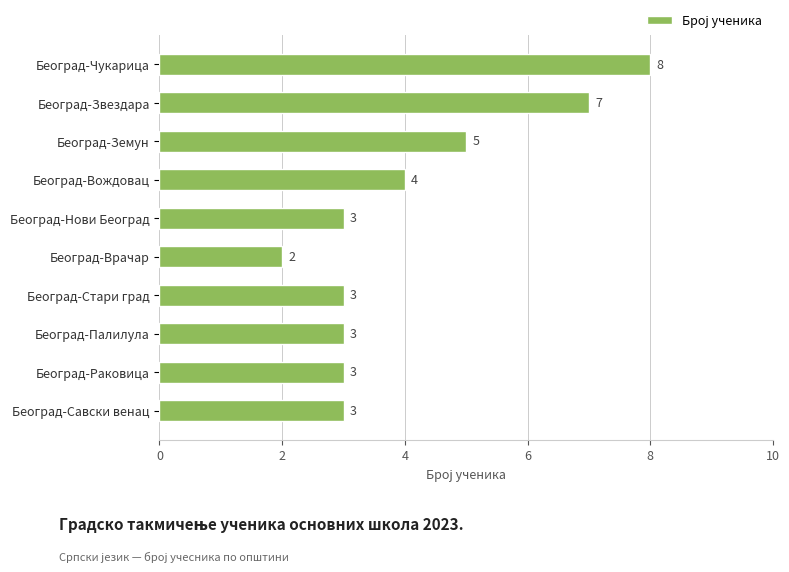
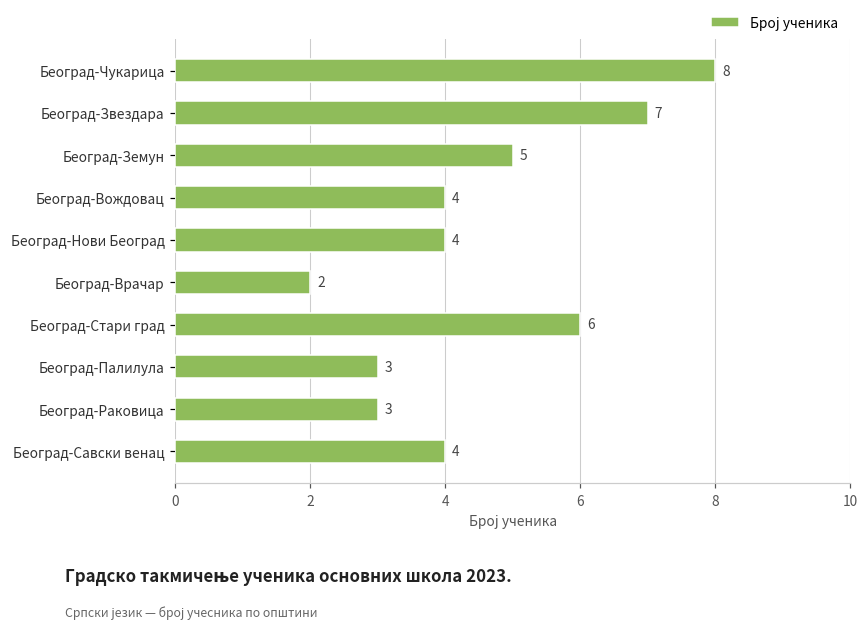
  {
    "Београд-Чукарица": 8,
    "Београд-Звездара": 7,
    "Београд-Земун": 5,
    "Београд-Вождовац": 4,
-   "Београд-Нови Београд": 3,
+   "Београд-Нови Београд": 4,
    "Београд-Врачар": 2,
-   "Београд-Стари град": 3,
+   "Београд-Стари град": 6,
    "Београд-Палилула": 3,
    "Београд-Раковица": 3,
-   "Београд-Савски венац": 3
+   "Београд-Савски венац": 4
  }
